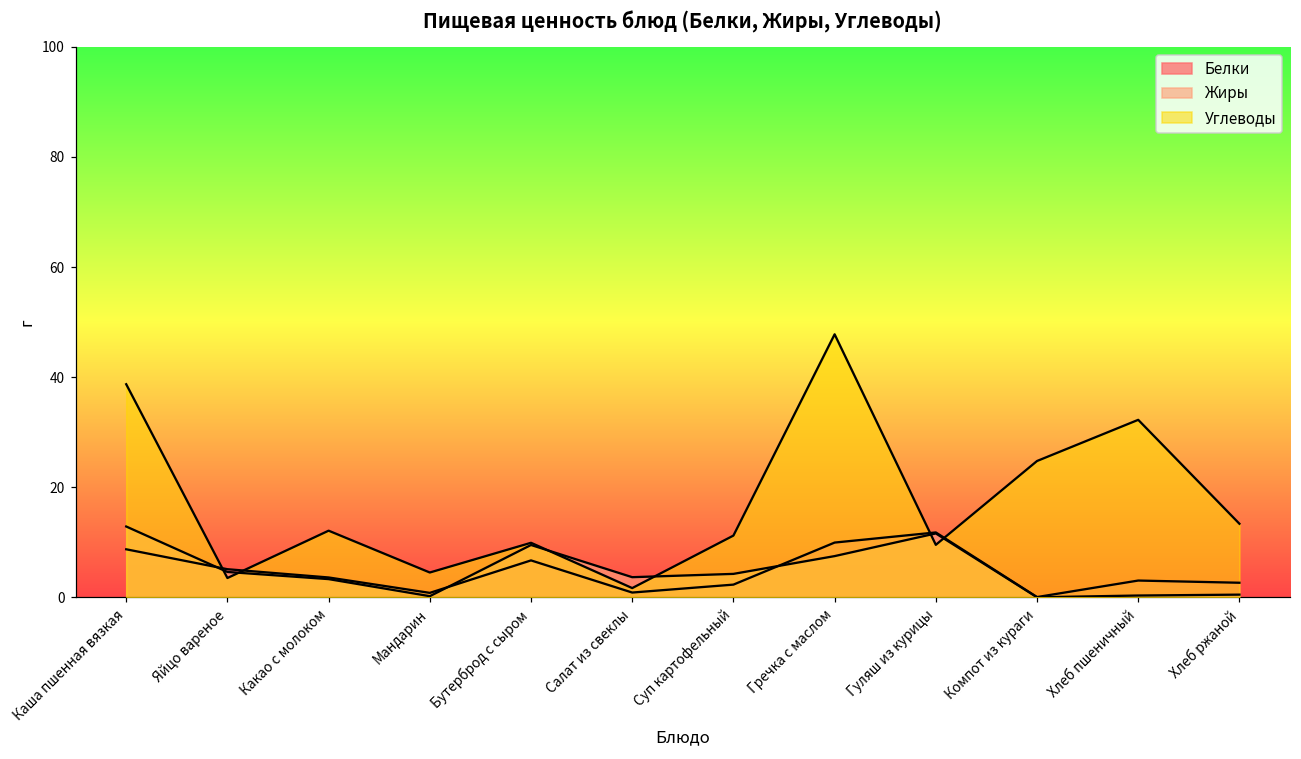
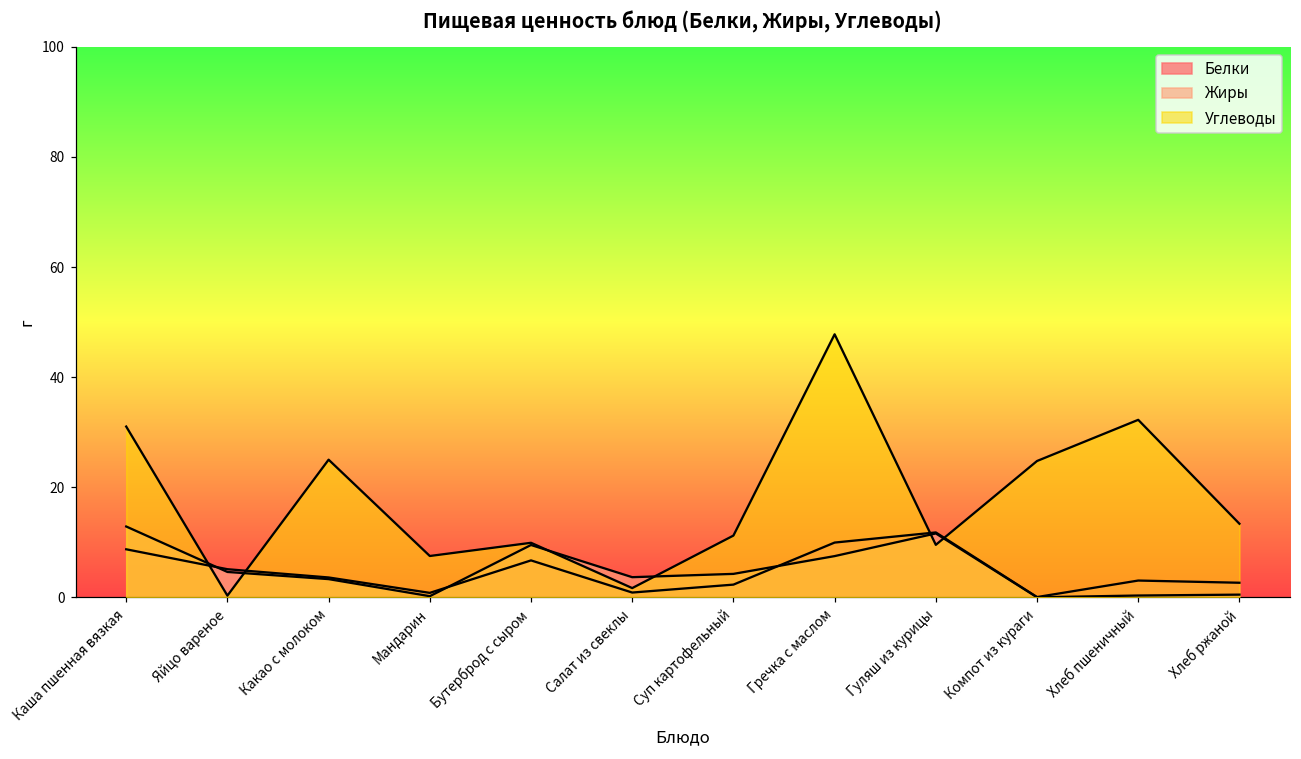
  {
    "Углеводы": {
-     "Каша пшенная вязкая": 39,
-     "Яйцо вареное": 4,
-     "Какао с молоком": 12,
-     "Мандарин": 5,
+     "Каша пшенная вязкая": 31,
+     "Яйцо вареное": 0,
+     "Какао с молоком": 25,
+     "Мандарин": 8,
      "Салат из свеклы": 2,
      "Суп картофельный": 11,
      "Гречка с маслом": 48,
      "Гуляш из курицы": 10,
      "Компот из кураги": 25,
      "Хлеб пшеничный": 32,
      "Хлеб ржаной": 13
    }
  }
